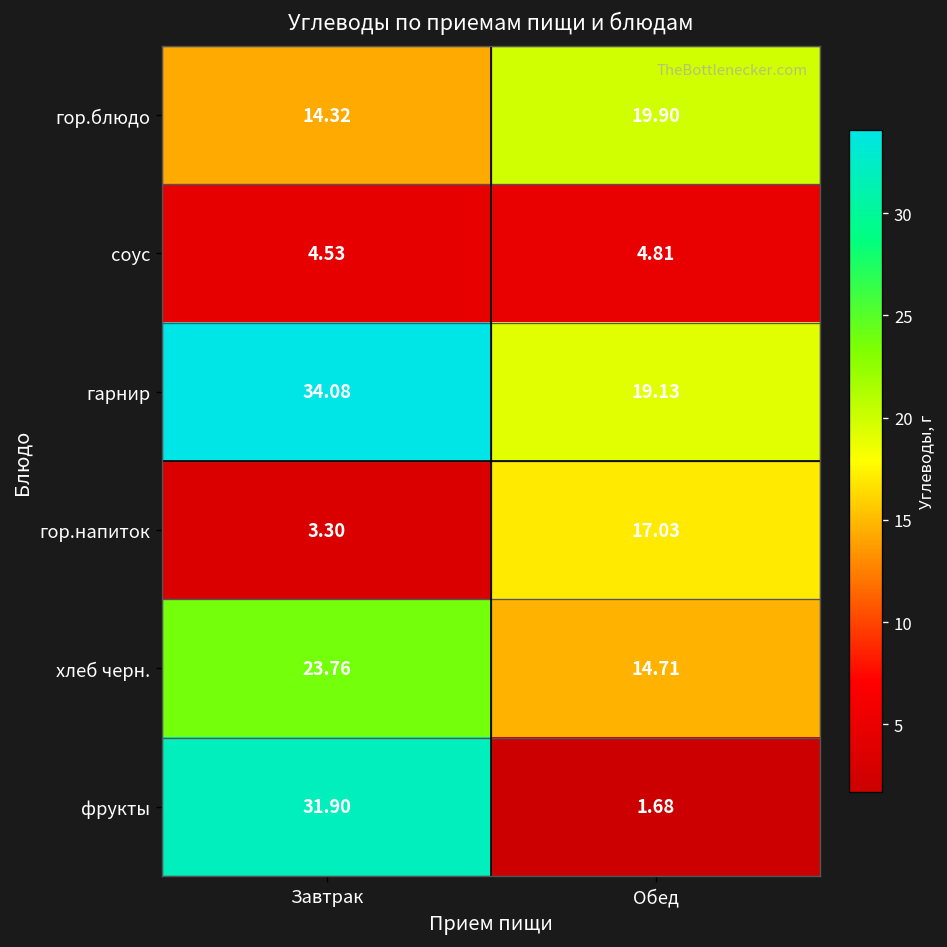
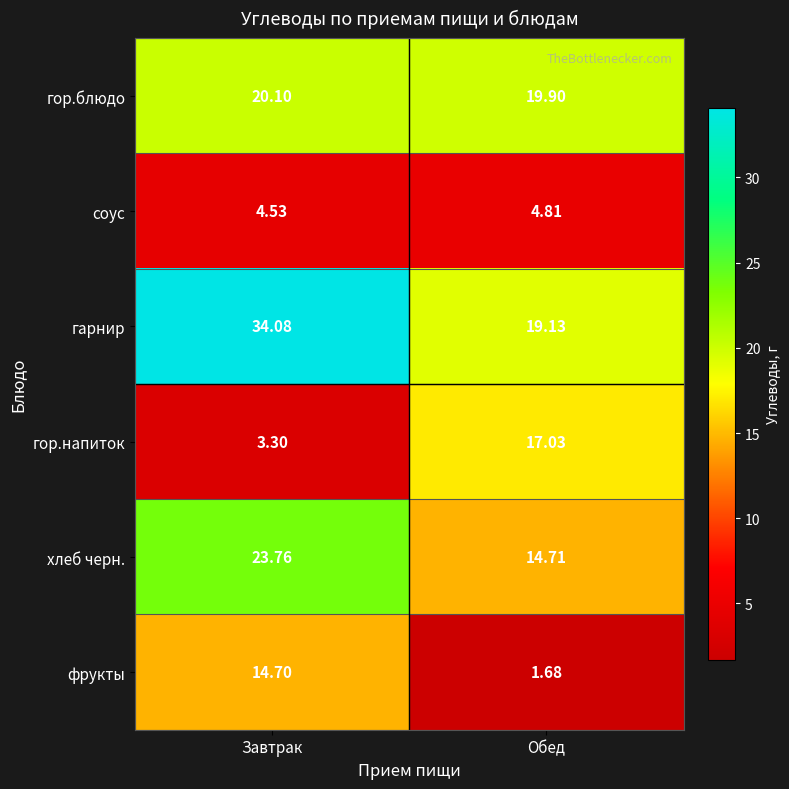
  {
    "гор.блюдо": {
-     "Завтрак": 14.32
+     "Завтрак": 20.10
    },
    "соус": {
      "Завтрак": 4.53,
      "Обед": 4.81
    },
    "гарнир": {
      "Завтрак": 34.08,
      "Обед": 19.13
    },
    "гор.напиток": {
      "Завтрак": 3.30,
      "Обед": 17.03
    },
    "хлеб черн.": {
      "Завтрак": 23.76,
      "Обед": 14.71
    },
    "фрукты": {
-     "Завтрак": 31.90,
+     "Завтрак": 14.70,
      "Обед": 1.68
    }
  }
